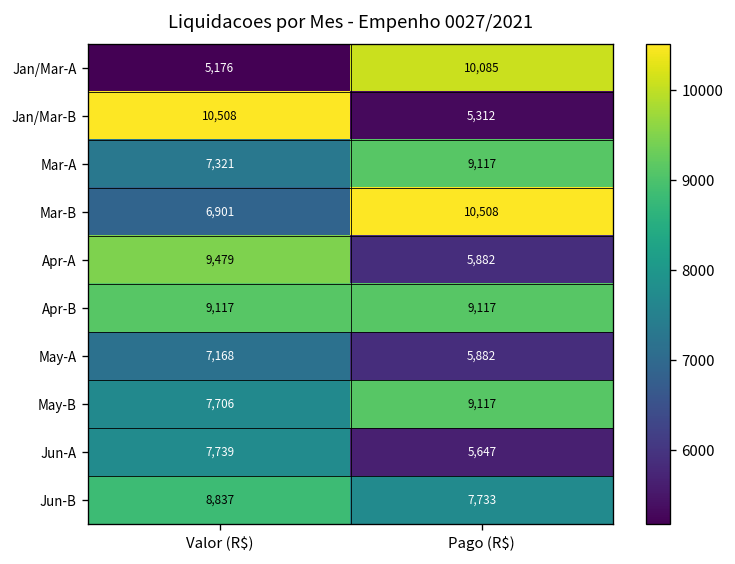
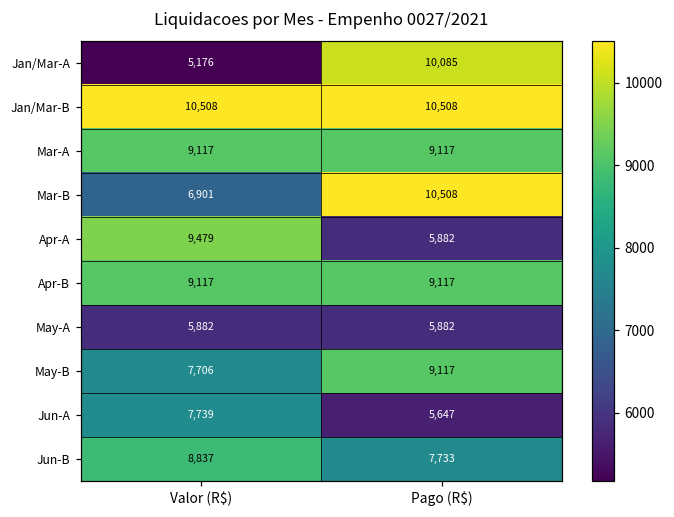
  {
    "Jan/Mar-A": {
      "Valor (R$)": "5,176",
      "Pago (R$)": "10,085"
    },
    "Jan/Mar-B": {
      "Valor (R$)": "10,508",
-     "Pago (R$)": "5,312"
+     "Pago (R$)": "10,508"
    },
    "Mar-A": {
-     "Valor (R$)": "7,321",
+     "Valor (R$)": "9,117",
      "Pago (R$)": "9,117"
    },
    "Mar-B": {
      "Valor (R$)": "6,901",
      "Pago (R$)": "10,508"
    },
    "Apr-A": {
      "Valor (R$)": "9,479",
      "Pago (R$)": "5,882"
    },
    "Apr-B": {
      "Valor (R$)": "9,117",
      "Pago (R$)": "9,117"
    },
    "May-A": {
-     "Valor (R$)": "7,168",
+     "Valor (R$)": "5,882",
      "Pago (R$)": "5,882"
    },
    "May-B": {
      "Valor (R$)": "7,706",
      "Pago (R$)": "9,117"
    },
    "Jun-A": {
      "Valor (R$)": "7,739",
      "Pago (R$)": "5,647"
    },
    "Jun-B": {
      "Valor (R$)": "8,837",
      "Pago (R$)": "7,733"
    }
  }
